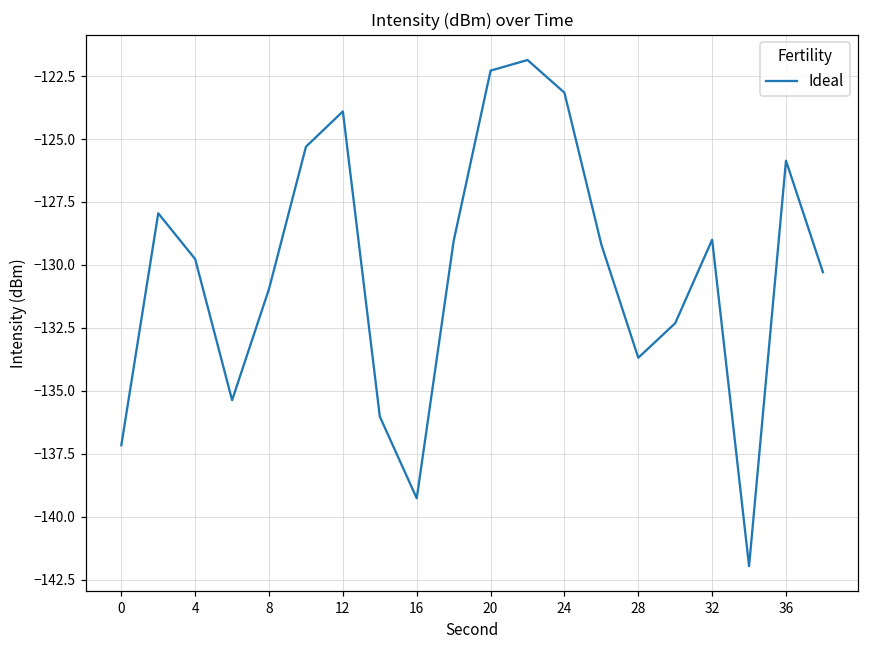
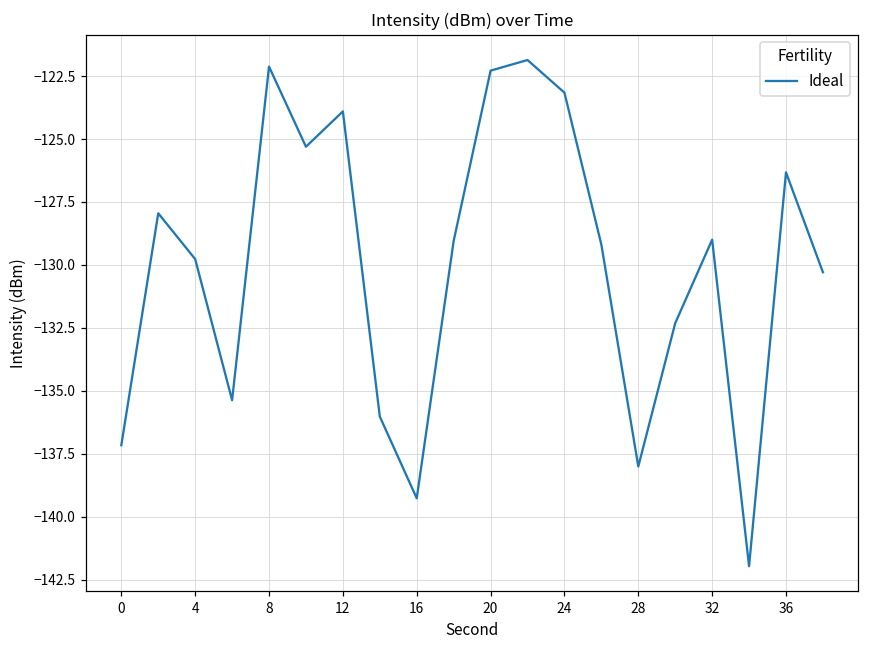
  {
    "0": -137.2,
    "4": -129.8,
-   "8": -131.0,
+   "8": -122.1,
    "12": -123.9,
    "16": -139.3,
    "20": -122.3,
    "24": -123.2,
-   "28": -133.7,
+   "28": -138.0,
    "32": -129.0,
-   "36": -125.9
+   "36": -126.3
  }
